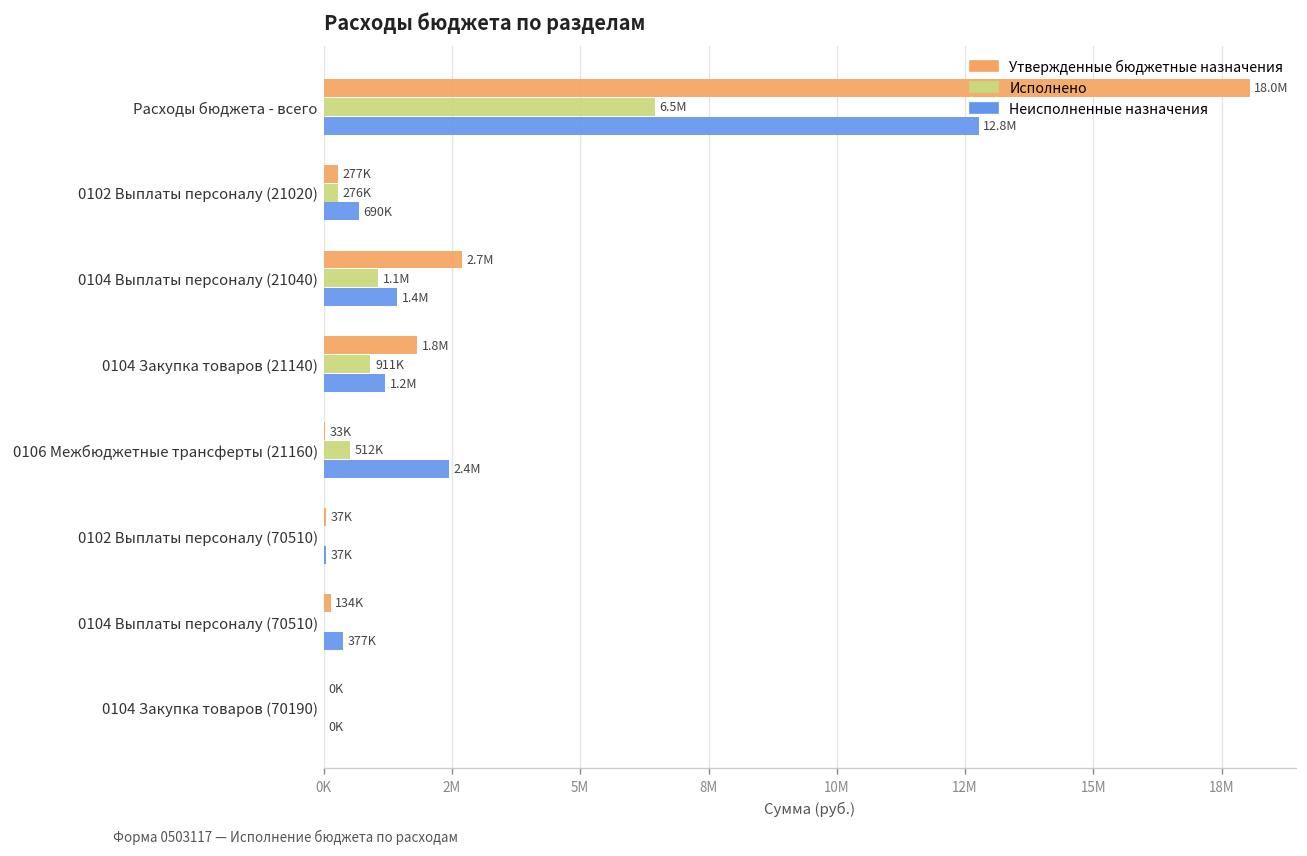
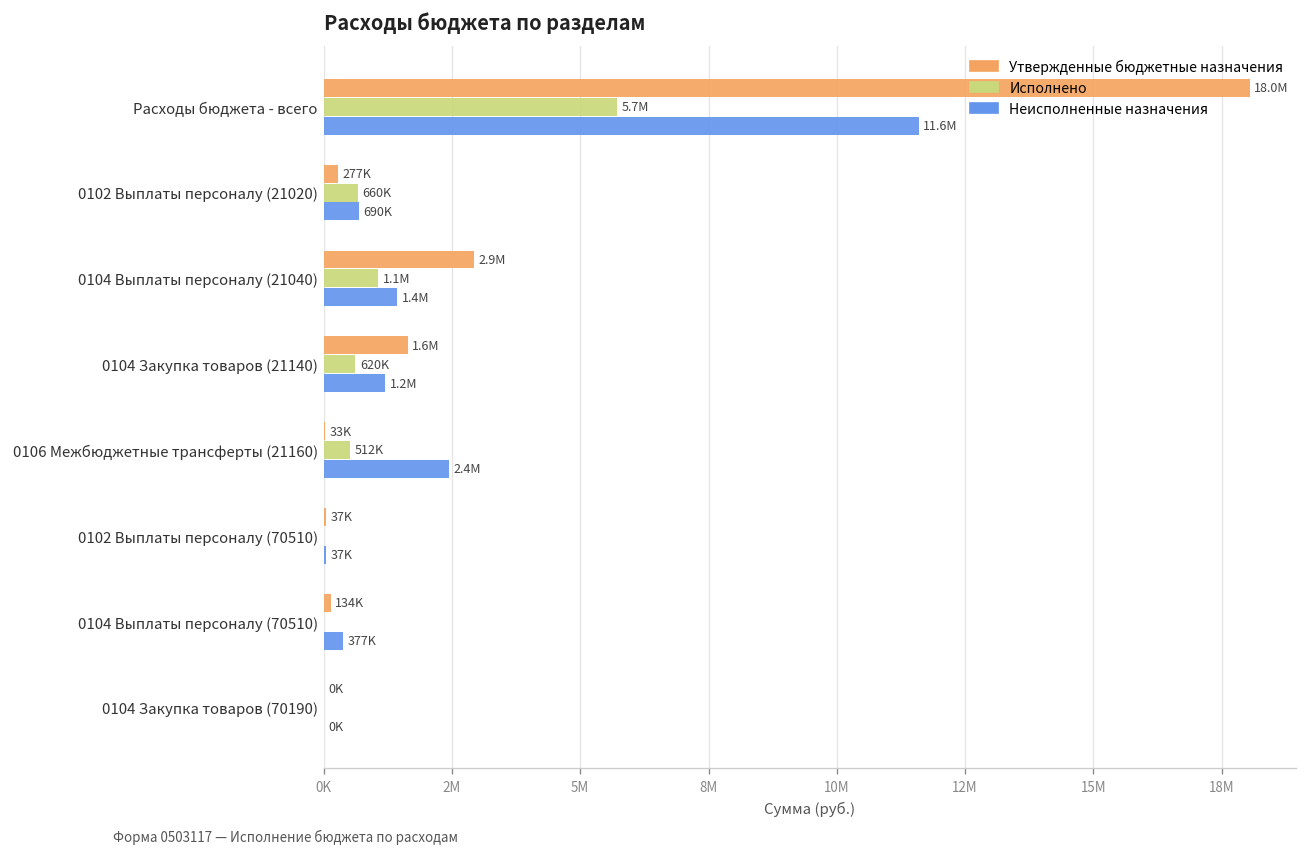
  {
    "Утвержденные бюджетные назначения": {
      "Расходы бюджета - всего": "18.0M",
      "0102 Выплаты персоналу (21020)": "277K",
-     "0104 Выплаты персоналу (21040)": "2.7M",
-     "0104 Закупка товаров (21140)": "1.8M",
+     "0104 Выплаты персоналу (21040)": "2.9M",
+     "0104 Закупка товаров (21140)": "1.6M",
      "0106 Межбюджетные трансферты (21160)": "33K",
      "0102 Выплаты персоналу (70510)": "37K",
      "0104 Выплаты персоналу (70510)": "134K"
    },
    "Исполнено": {
-     "Расходы бюджета - всего": "6.5M",
-     "0102 Выплаты персоналу (21020)": "276K",
+     "Расходы бюджета - всего": "5.7M",
+     "0102 Выплаты персоналу (21020)": "660K",
      "0104 Выплаты персоналу (21040)": "1.1M",
-     "0104 Закупка товаров (21140)": "911K",
+     "0104 Закупка товаров (21140)": "620K",
      "0106 Межбюджетные трансферты (21160)": "512K",
      "0104 Закупка товаров (70190)": "0K"
    },
    "Неисполненные назначения": {
-     "Расходы бюджета - всего": "12.8M",
+     "Расходы бюджета - всего": "11.6M",
      "0102 Выплаты персоналу (21020)": "690K",
      "0104 Выплаты персоналу (21040)": "1.4M",
      "0104 Закупка товаров (21140)": "1.2M",
      "0106 Межбюджетные трансферты (21160)": "2.4M",
      "0102 Выплаты персоналу (70510)": "37K",
      "0104 Выплаты персоналу (70510)": "377K"
    }
  }
